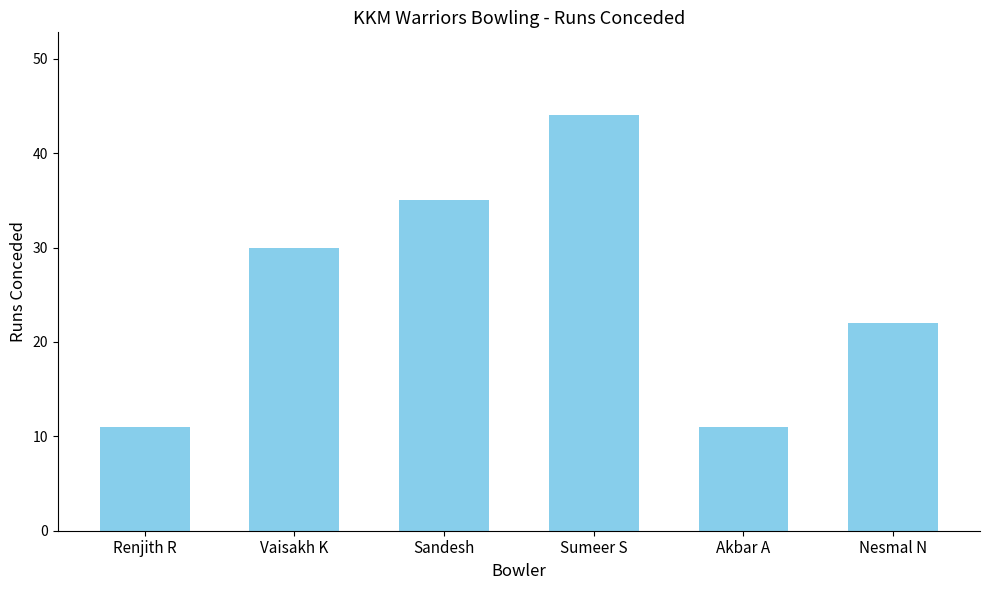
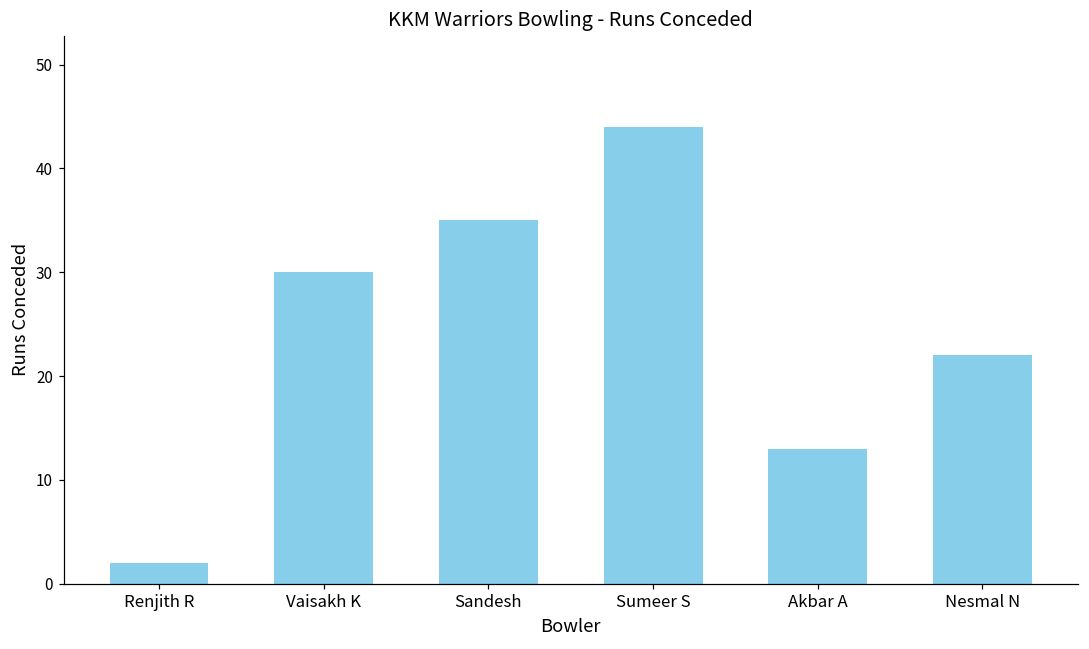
  {
-   "Renjith R": 11,
+   "Renjith R": 2,
    "Vaisakh K": 30,
    "Sandesh": 35,
    "Sumeer S": 44,
-   "Akbar A": 11,
+   "Akbar A": 13,
    "Nesmal N": 22
  }
